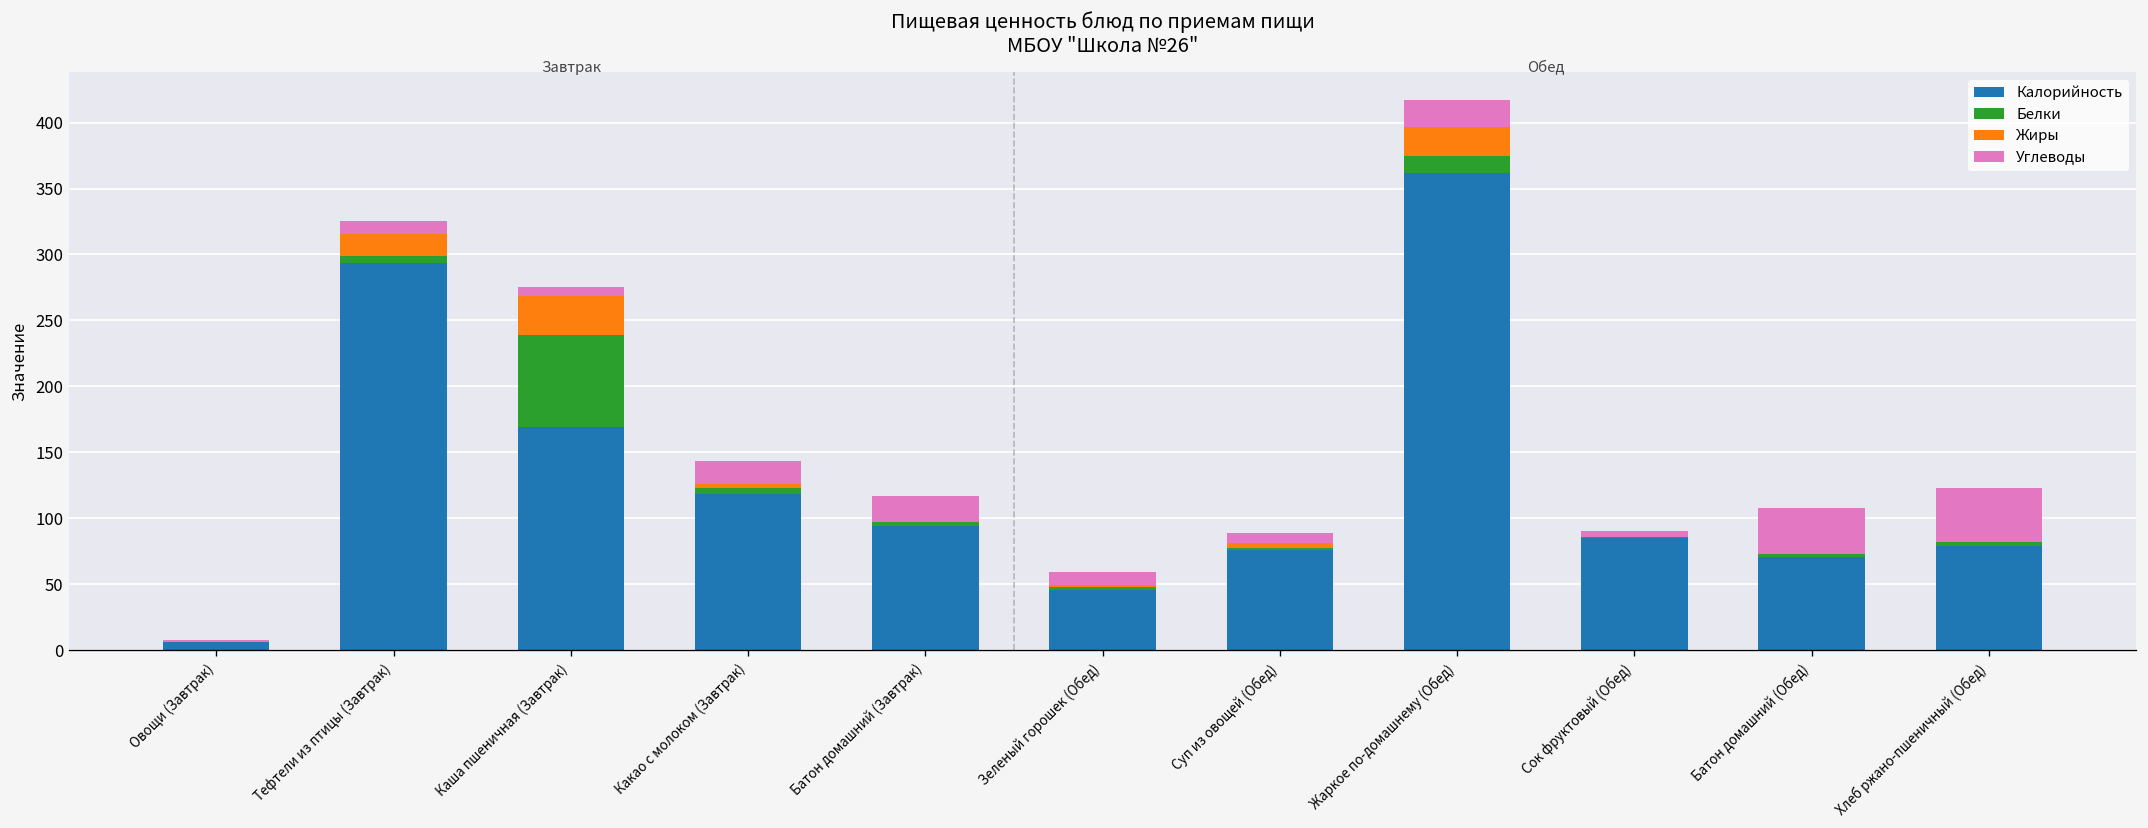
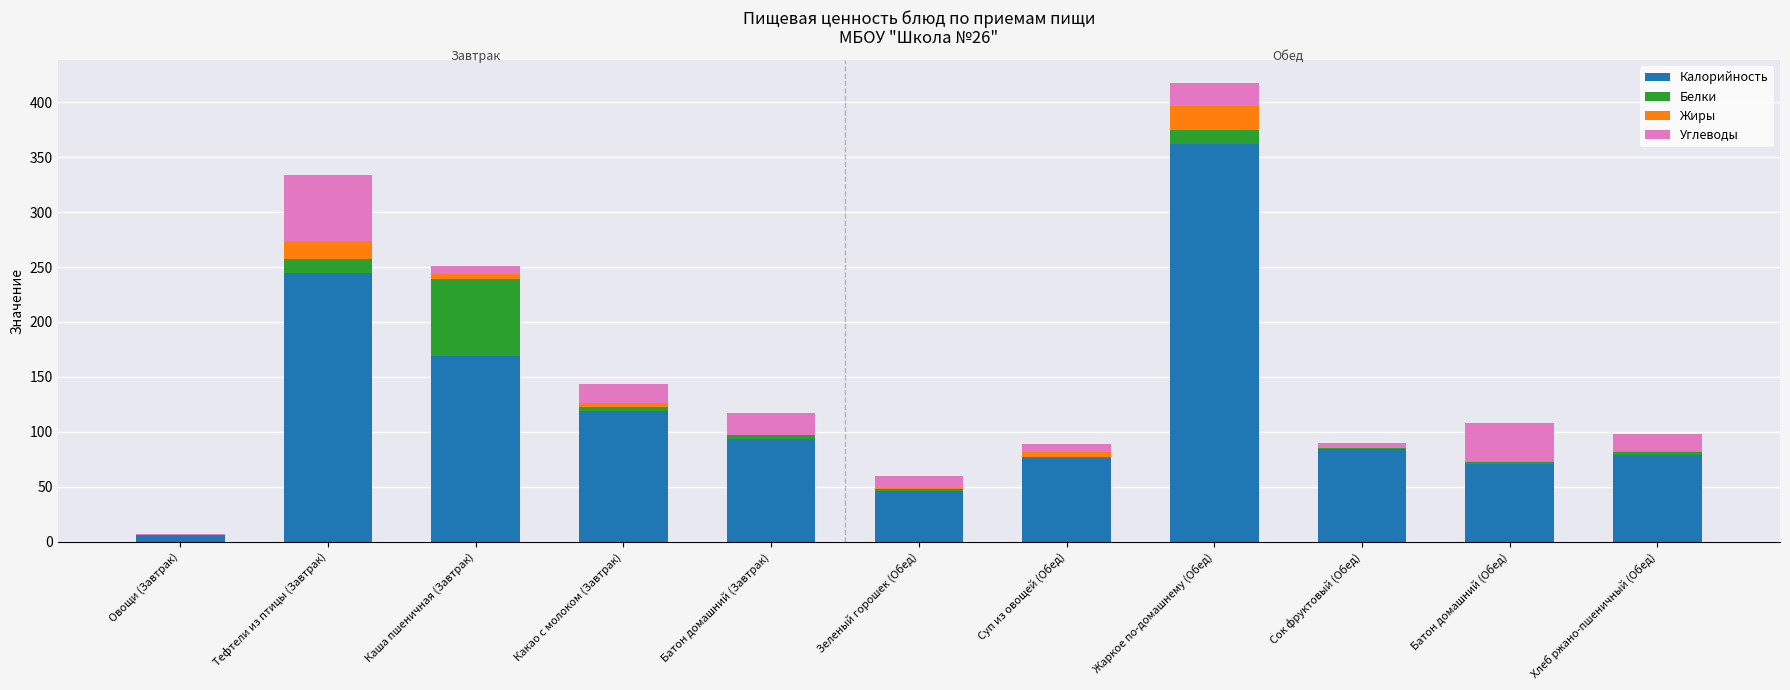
  {
    "Калорийность": {
      "Овощи (Завтрак)": 6,
-     "Тефтели из птицы (Завтрак)": 294,
+     "Тефтели из птицы (Завтрак)": 244,
      "Каша пшеничная (Завтрак)": 170,
      "Какао с молоком (Завтрак)": 119,
      "Батон домашний (Завтрак)": 94,
      "Зеленый горошек (Обед)": 46,
      "Суп из овощей (Обед)": 76,
      "Жаркое по-домашнему (Обед)": 362,
      "Сок фруктовый (Обед)": 85,
      "Батон домашний (Обед)": 71,
      "Хлеб ржано-пшеничный (Обед)": 79
    },
    "Белки": {
-     "Тефтели из птицы (Завтрак)": 5,
+     "Тефтели из птицы (Завтрак)": 13,
      "Каша пшеничная (Завтрак)": 70,
      "Какао с молоком (Завтрак)": 4,
      "Батон домашний (Завтрак)": 3,
      "Жаркое по-домашнему (Обед)": 13,
      "Батон домашний (Обед)": 2,
      "Хлеб ржано-пшеничный (Обед)": 3
    },
    "Жиры": {
      "Тефтели из птицы (Завтрак)": 17,
-     "Каша пшеничная (Завтрак)": 30,
+     "Каша пшеничная (Завтрак)": 5,
      "Какао с молоком (Завтрак)": 4,
      "Суп из овощей (Обед)": 4,
      "Жаркое по-домашнему (Обед)": 22,
      "Сок фруктовый (Обед)": 0
    },
    "Углеводы": {
-     "Тефтели из птицы (Завтрак)": 10,
+     "Тефтели из птицы (Завтрак)": 60,
      "Каша пшеничная (Завтрак)": 7,
      "Какао с молоком (Завтрак)": 18,
      "Батон домашний (Завтрак)": 19,
      "Зеленый горошек (Обед)": 10,
      "Суп из овощей (Обед)": 7,
      "Жаркое по-домашнему (Обед)": 21,
      "Сок фруктовый (Обед)": 4,
      "Батон домашний (Обед)": 35,
-     "Хлеб ржано-пшеничный (Обед)": 41
+     "Хлеб ржано-пшеничный (Обед)": 16
    }
  }
